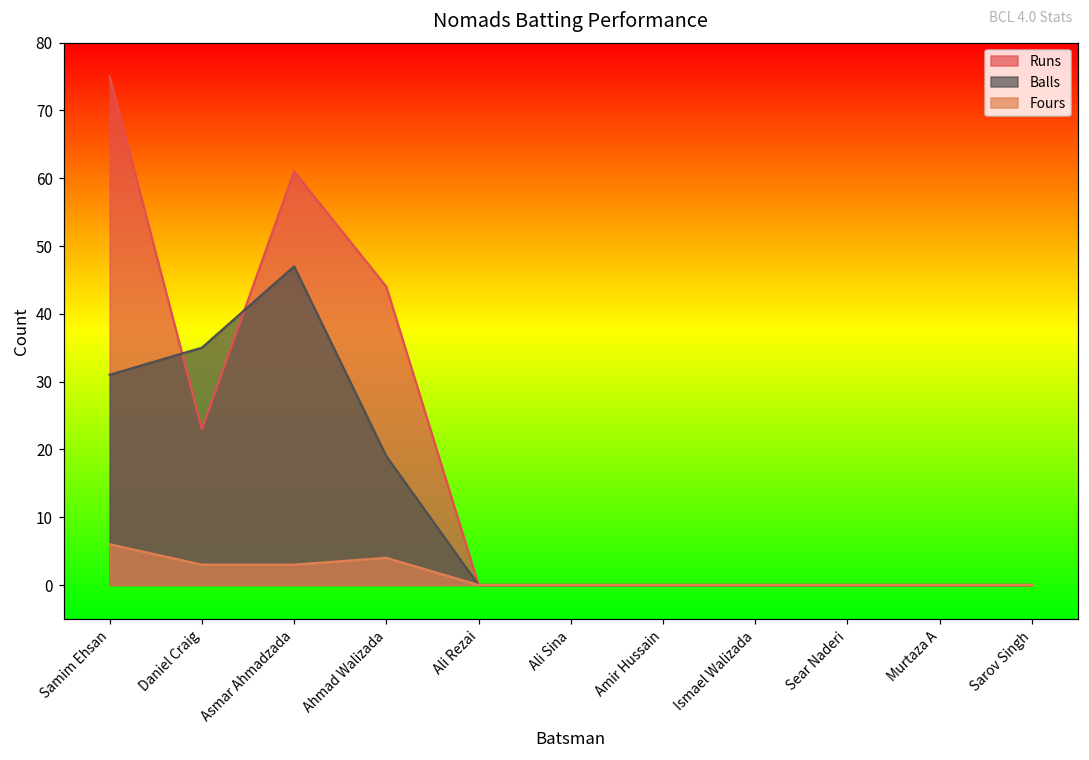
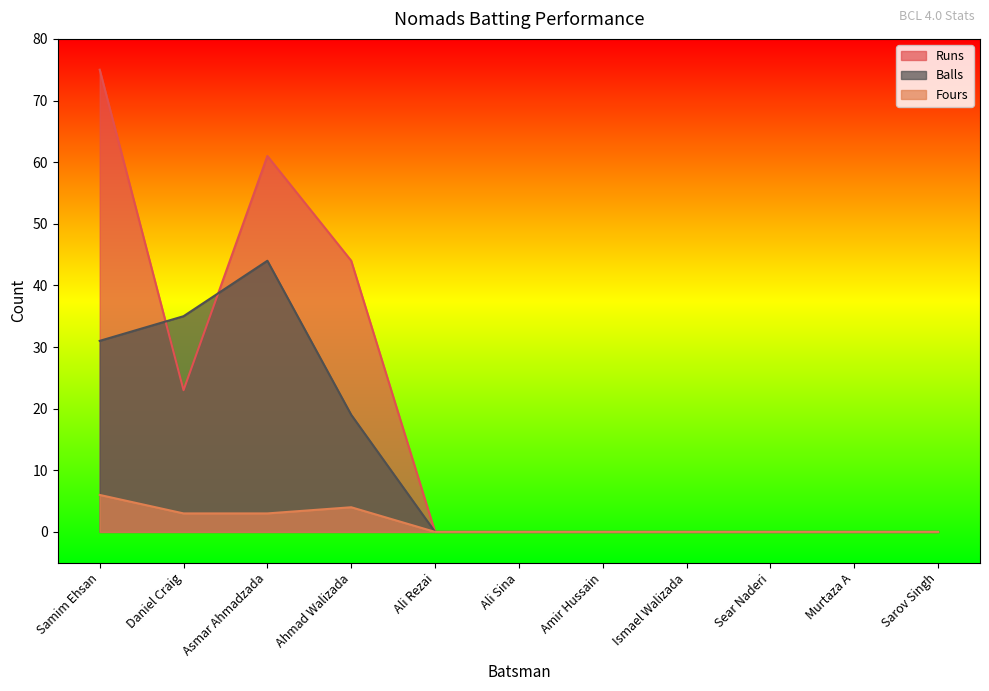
  {
    "Balls": {
      "Samim Ehsan": 31,
      "Daniel Craig": 35,
-     "Asmar Ahmadzada": 47,
+     "Asmar Ahmadzada": 44,
      "Ahmad Walizada": 19
    }
  }
